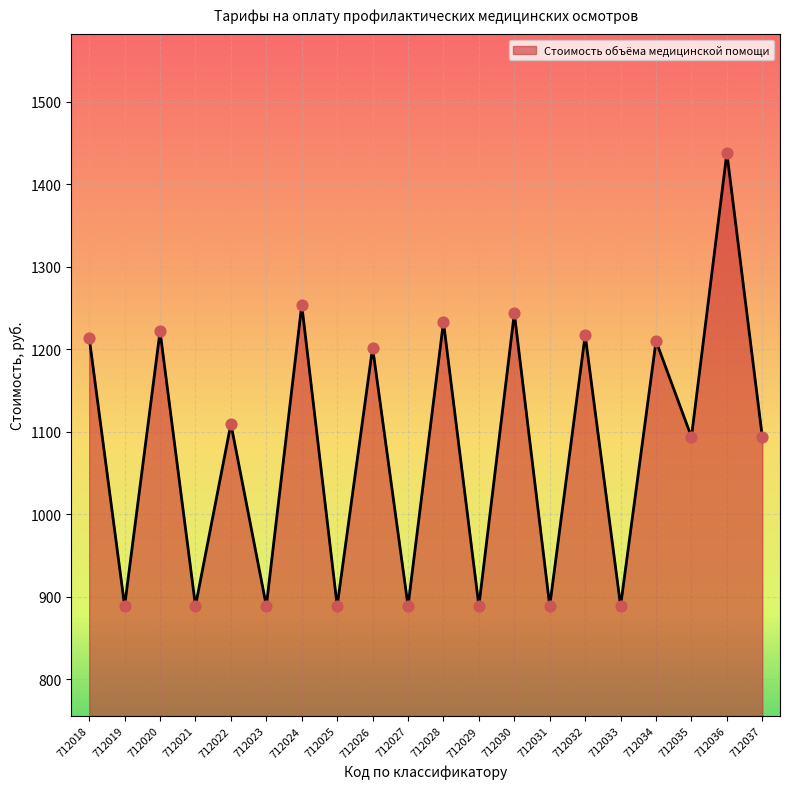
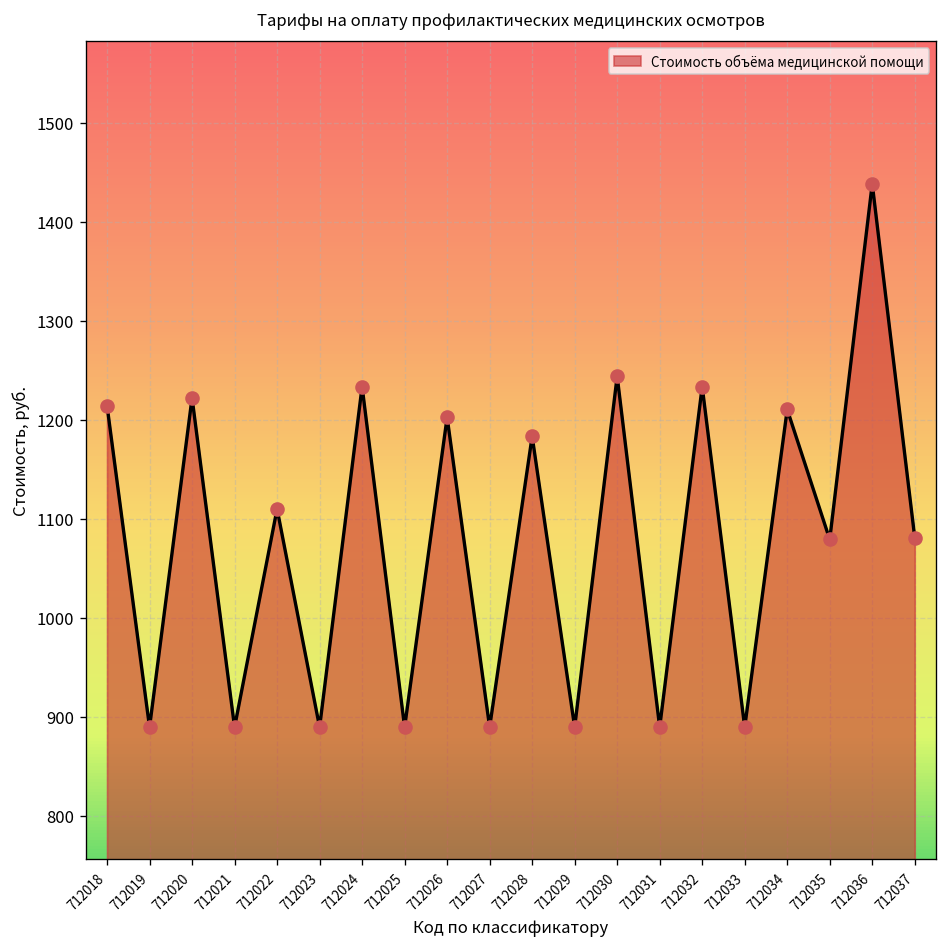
  {
    "712018": 1210,
    "712019": 890,
    "712020": 1220,
    "712021": 890,
    "712022": 1110,
    "712023": 890,
-   "712024": 1250,
+   "712024": 1230,
    "712025": 890,
    "712026": 1200,
    "712027": 890,
-   "712028": 1230,
+   "712028": 1180,
    "712029": 890,
    "712030": 1240,
    "712031": 890,
-   "712032": 1220,
+   "712032": 1230,
    "712033": 890,
    "712034": 1210,
-   "712035": 1090,
+   "712035": 1080,
    "712036": 1440,
-   "712037": 1090
+   "712037": 1080
  }
